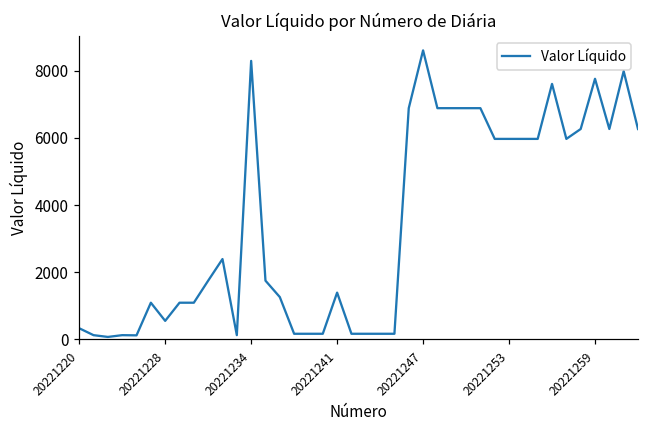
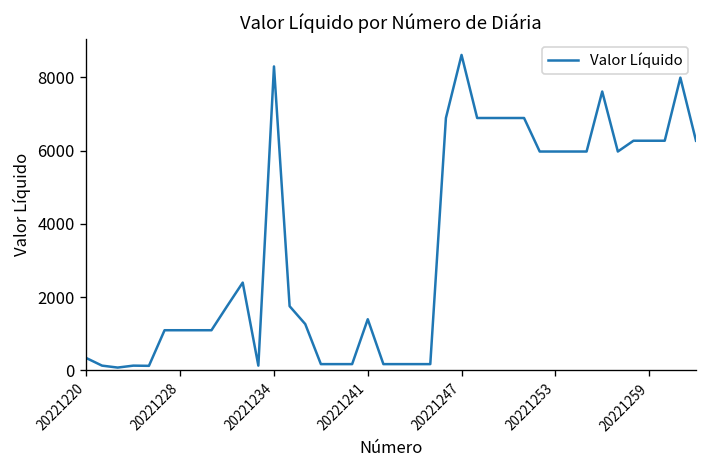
  {
    "20221220": 300,
-   "20221228": 600,
+   "20221228": 1100,
    "20221234": 8300,
    "20221241": 1400,
    "20221247": 8600,
    "20221253": 6000,
-   "20221259": 7800
+   "20221259": 6300
  }
